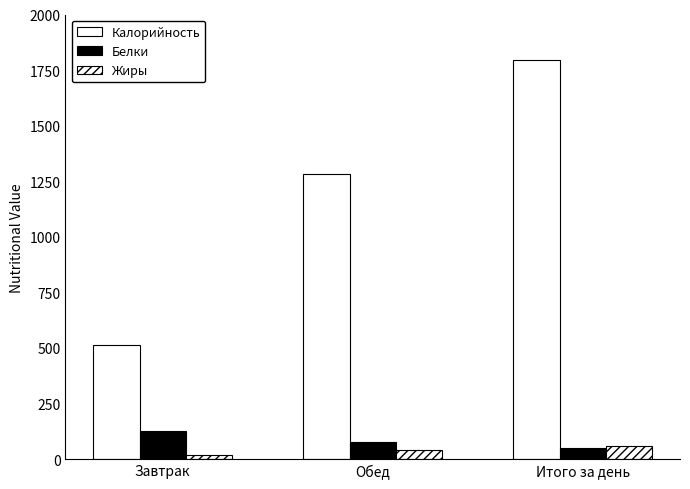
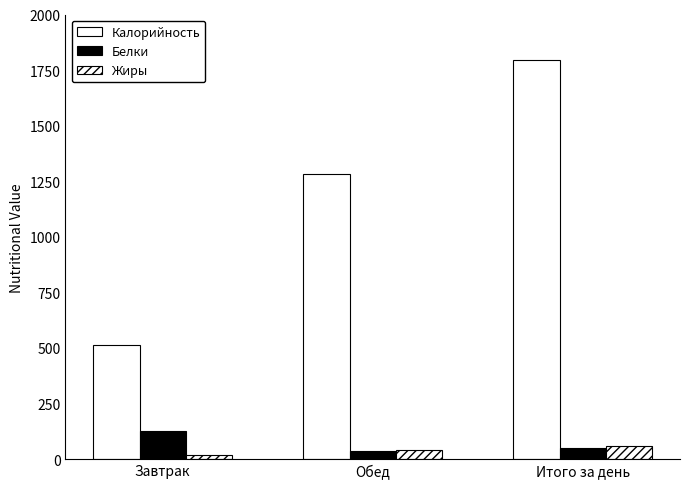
  {
    "Белки": {
      "Завтрак": 130,
-     "Обед": 80,
+     "Обед": 40,
      "Итого за день": 50
    }
  }
